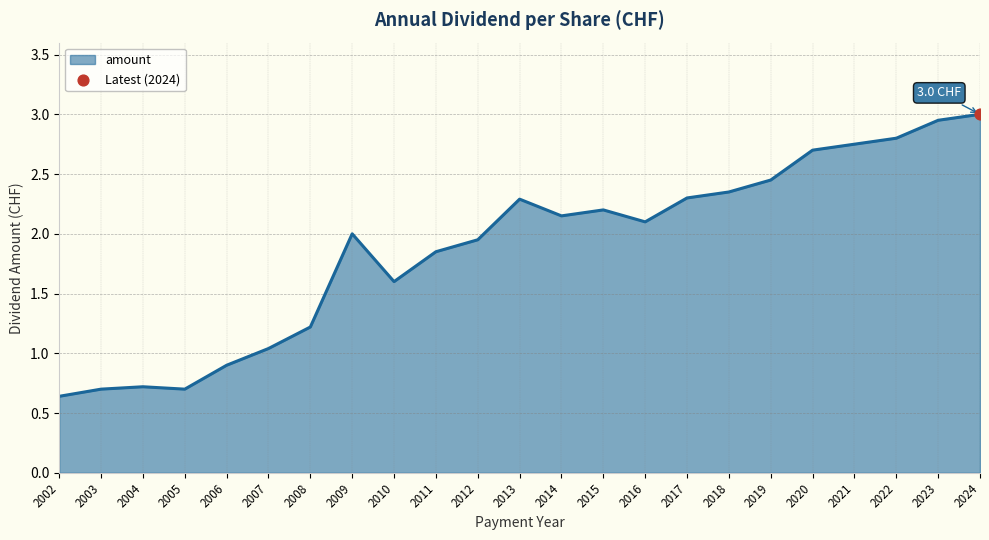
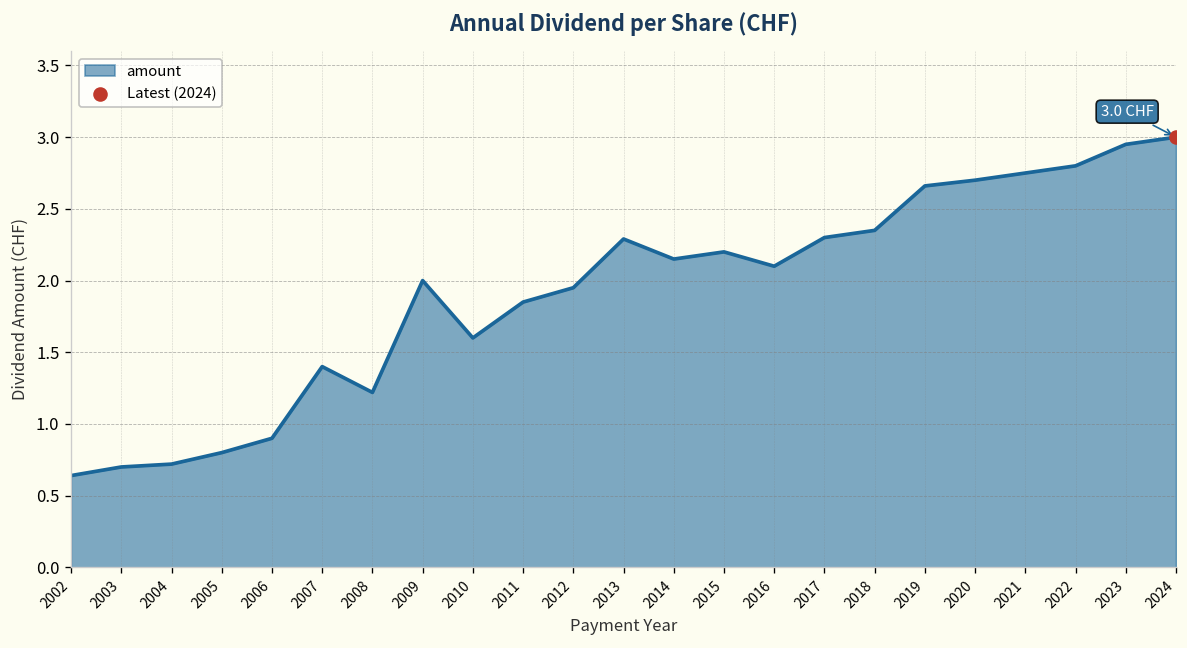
  {
    "amount": {
      "2002": 0.64,
      "2003": 0.70,
      "2004": 0.72,
-     "2005": 0.7,
+     "2005": 0.8,
      "2006": 0.90,
-     "2007": 1.04,
+     "2007": 1.40,
      "2008": 1.22,
      "2009": 2.00,
      "2010": 1.60,
      "2011": 1.85,
      "2012": 1.95,
      "2013": 2.29,
      "2014": 2.15,
      "2015": 2.20,
      "2016": 2.10,
      "2017": 2.30,
      "2018": 2.35,
-     "2019": 2.45,
+     "2019": 2.66,
      "2020": 2.70,
      "2021": 2.75,
      "2022": 2.80
    }
  }
